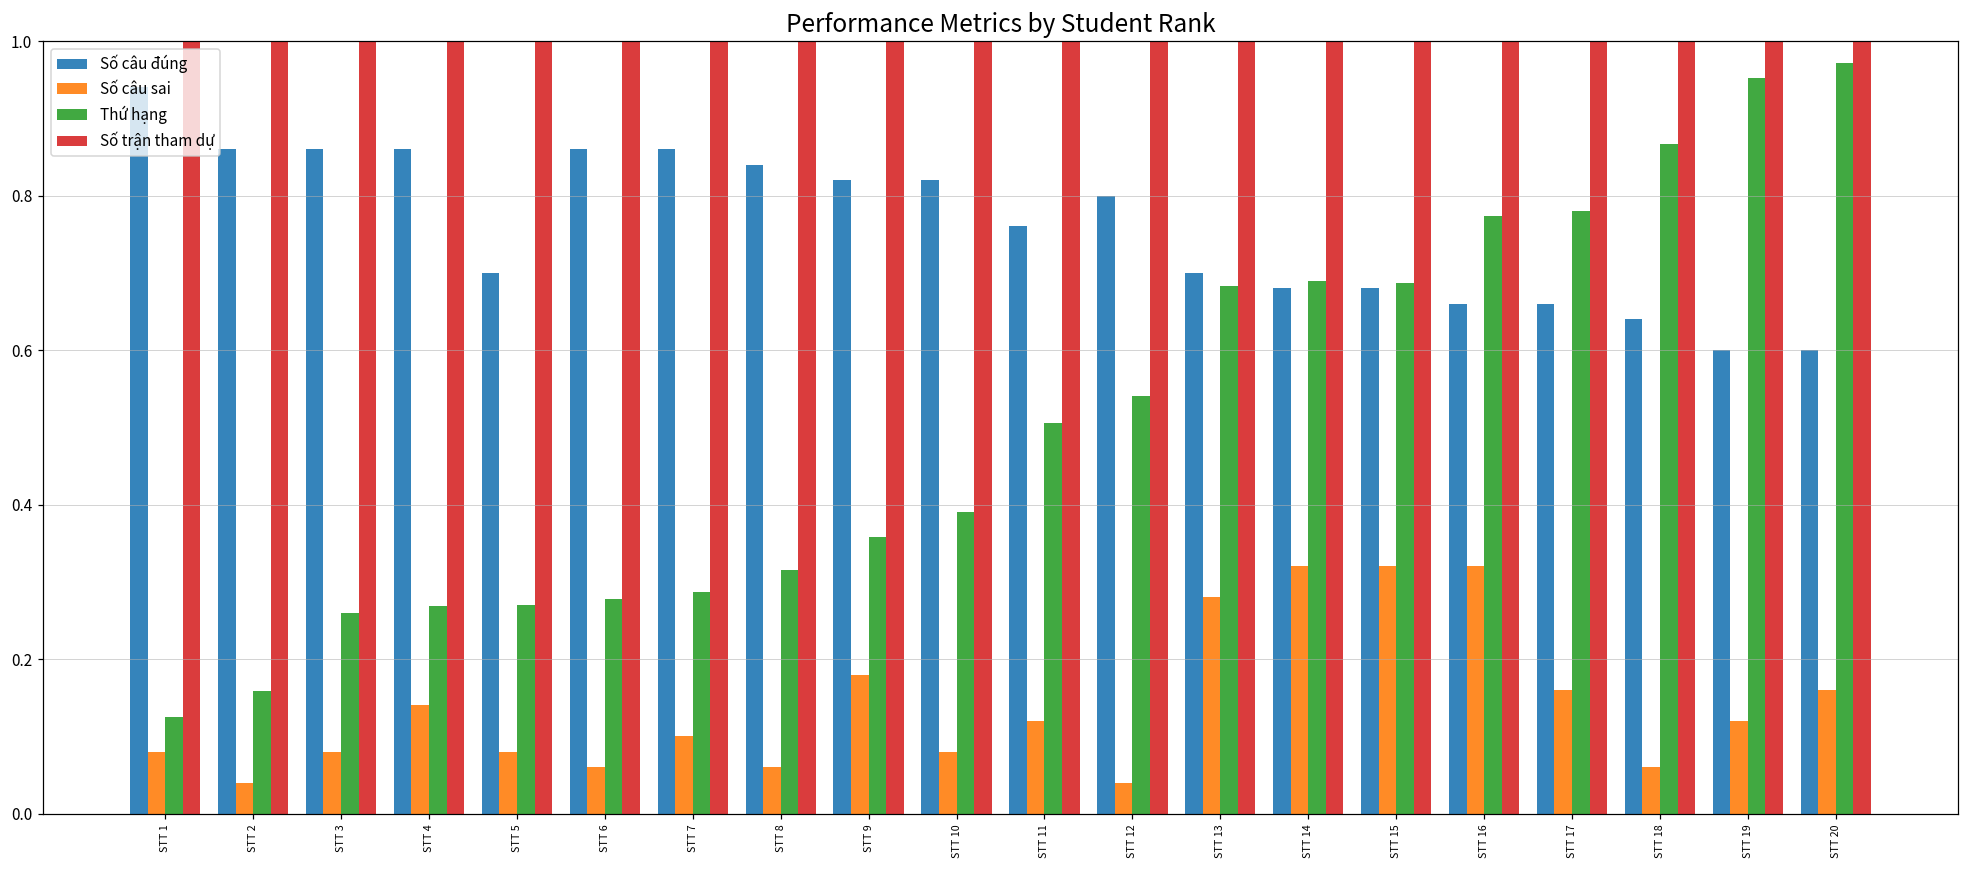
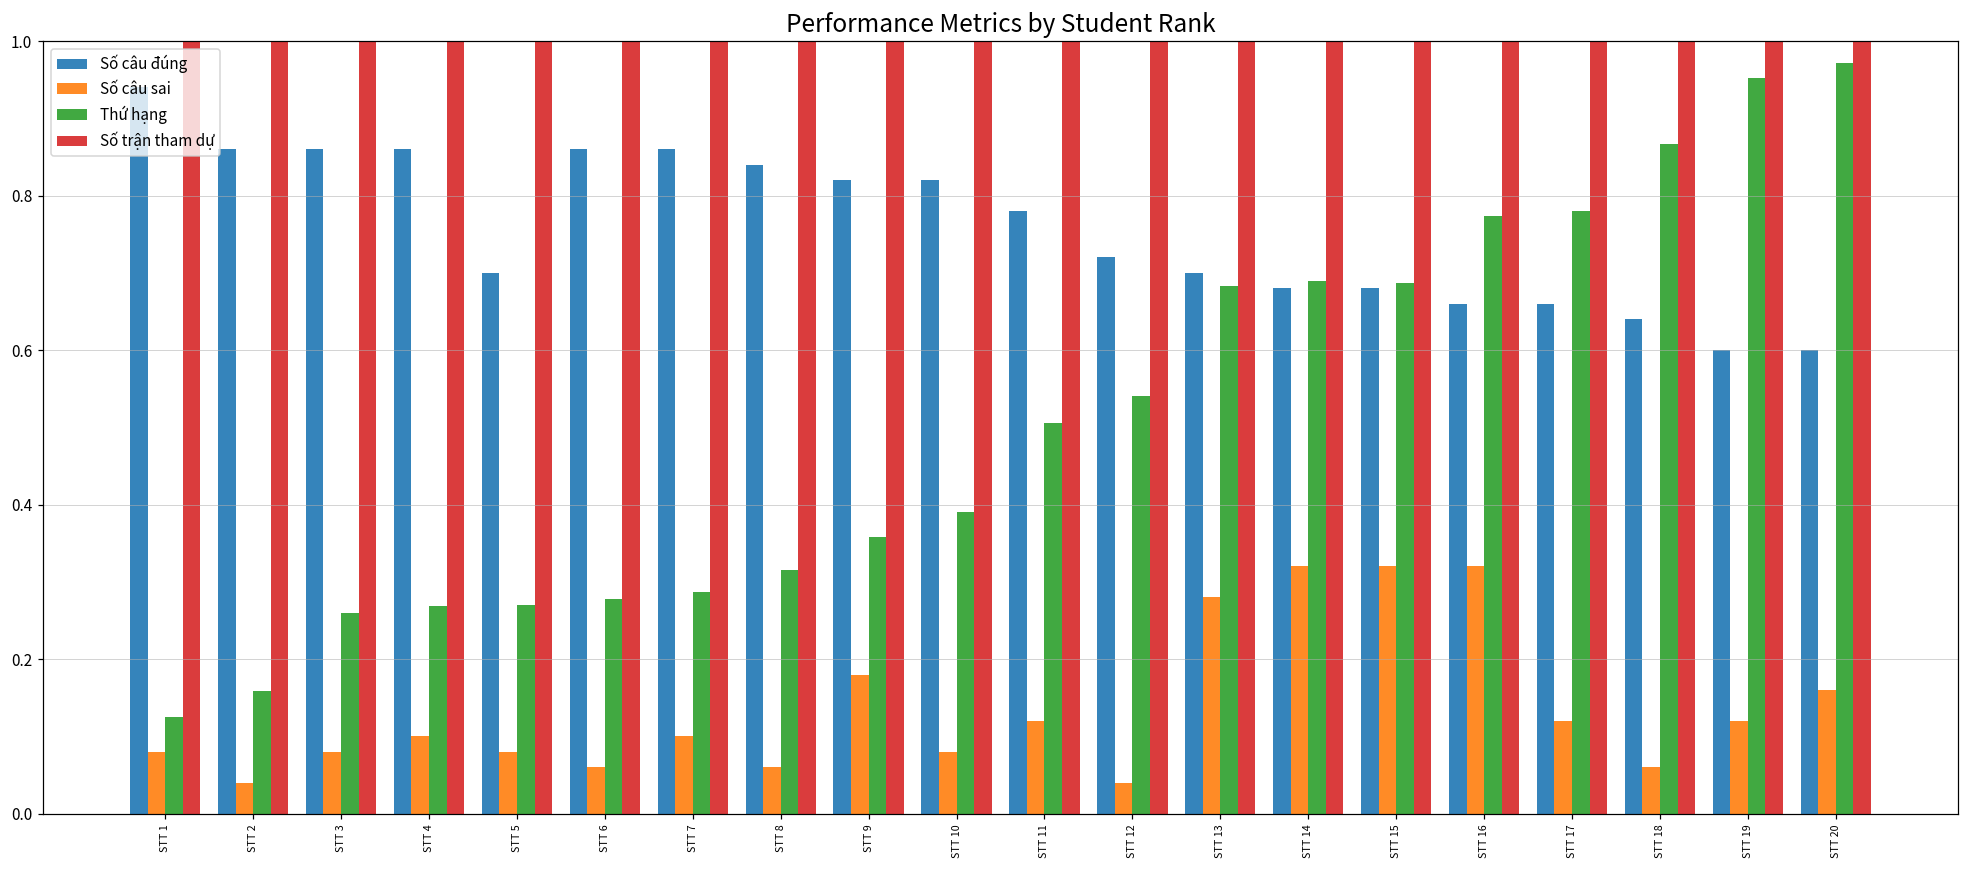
  {
    "Số câu đúng": {
      "STT 2": 0.86,
      "STT 3": 0.86,
      "STT 4": 0.86,
      "STT 5": 0.70,
      "STT 6": 0.86,
      "STT 7": 0.86,
      "STT 8": 0.84,
      "STT 9": 0.82,
      "STT 10": 0.82,
-     "STT 11": 0.76,
-     "STT 12": 0.80,
+     "STT 11": 0.78,
+     "STT 12": 0.72,
      "STT 13": 0.70,
      "STT 14": 0.68,
      "STT 15": 0.68,
      "STT 16": 0.66,
      "STT 17": 0.66,
      "STT 18": 0.64,
      "STT 19": 0.60,
      "STT 20": 0.60
    },
    "Số câu sai": {
      "STT 1": 0.08,
      "STT 2": 0.04,
      "STT 3": 0.08,
-     "STT 4": 0.14,
+     "STT 4": 0.10,
      "STT 5": 0.08,
      "STT 6": 0.06,
      "STT 7": 0.10,
      "STT 8": 0.06,
      "STT 9": 0.18,
      "STT 10": 0.08,
      "STT 11": 0.12,
      "STT 12": 0.04,
      "STT 13": 0.28,
      "STT 14": 0.32,
      "STT 15": 0.32,
      "STT 16": 0.32,
-     "STT 17": 0.16,
+     "STT 17": 0.12,
      "STT 18": 0.06,
      "STT 19": 0.12,
      "STT 20": 0.16
    },
    "Thứ hạng": {
      "STT 1": 0.13,
      "STT 2": 0.16,
      "STT 3": 0.26,
      "STT 4": 0.27,
      "STT 5": 0.27,
      "STT 6": 0.28,
      "STT 7": 0.29,
      "STT 8": 0.32,
      "STT 9": 0.36,
      "STT 10": 0.39,
      "STT 11": 0.51,
      "STT 12": 0.54,
      "STT 13": 0.68,
      "STT 14": 0.69,
      "STT 15": 0.69,
      "STT 16": 0.77,
      "STT 17": 0.78,
      "STT 18": 0.87,
      "STT 19": 0.95,
      "STT 20": 0.97
    },
    "Số trận tham dự": {
      "STT 1": 1.00,
      "STT 2": 1.00,
      "STT 3": 1.00,
      "STT 4": 1.00,
      "STT 5": 1.00,
      "STT 6": 1.00,
      "STT 7": 1.00,
      "STT 8": 1.00,
      "STT 9": 1.00,
      "STT 10": 1.00,
      "STT 11": 1.00,
      "STT 12": 1.00,
      "STT 13": 1.00,
      "STT 14": 1.00,
      "STT 15": 1.00,
      "STT 16": 1.00,
      "STT 17": 1.00,
      "STT 18": 1.00,
      "STT 19": 1.00,
      "STT 20": 1.00
    }
  }
